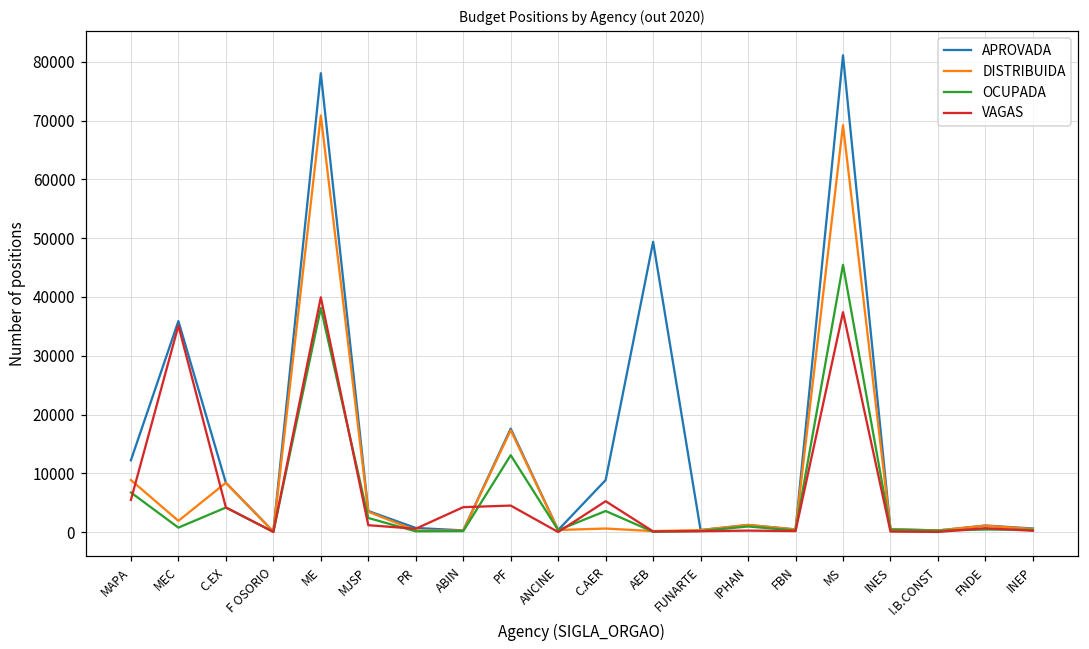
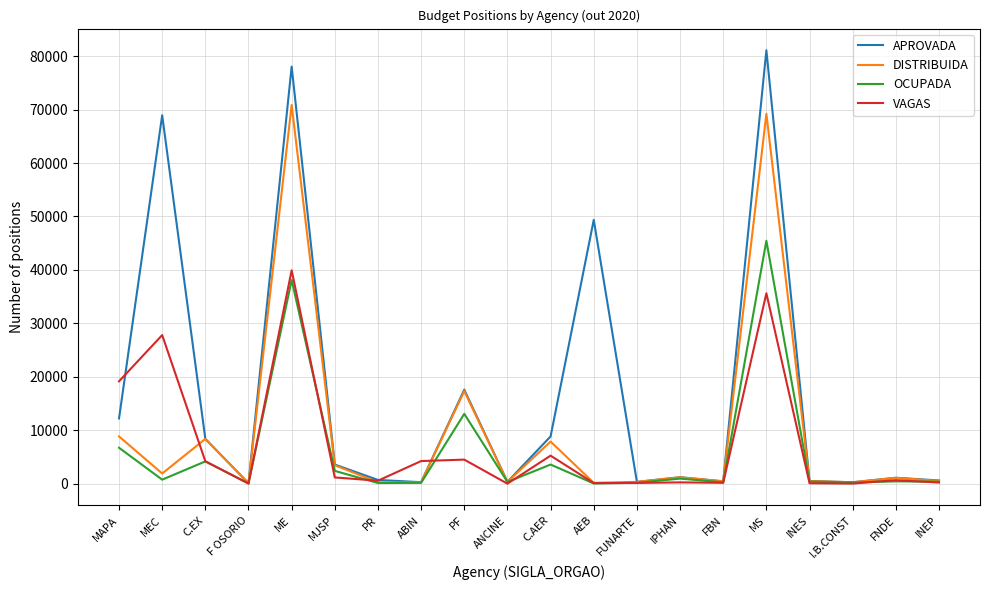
  {
    "APROVADA": {
      "MAPA": 12000,
-     "MEC": 36000,
+     "MEC": 69000,
      "ME": 78000,
      "C.AER": 9000,
      "AEB": 49000,
      "MS": 81000
    },
    "DISTRIBUIDA": {
      "MAPA": 9000,
      "MEC": 2000,
      "ME": 71000,
-     "C.AER": 1000,
+     "C.AER": 8000,
      "MS": 69000
    },
    "OCUPADA": {
      "MAPA": 7000,
      "MEC": 1000,
      "ME": 38000,
      "MJSP": 2000,
      "PF": 13000,
      "C.AER": 4000,
      "MS": 45000
    },
    "VAGAS": {
-     "MAPA": 5000,
-     "MEC": 35000,
+     "MAPA": 19000,
+     "MEC": 28000,
      "ME": 40000,
      "MJSP": 1000,
      "ABIN": 4000,
      "PF": 5000,
      "C.AER": 5000,
      "IPHAN": 0,
-     "MS": 37000
+     "MS": 36000
    }
  }
